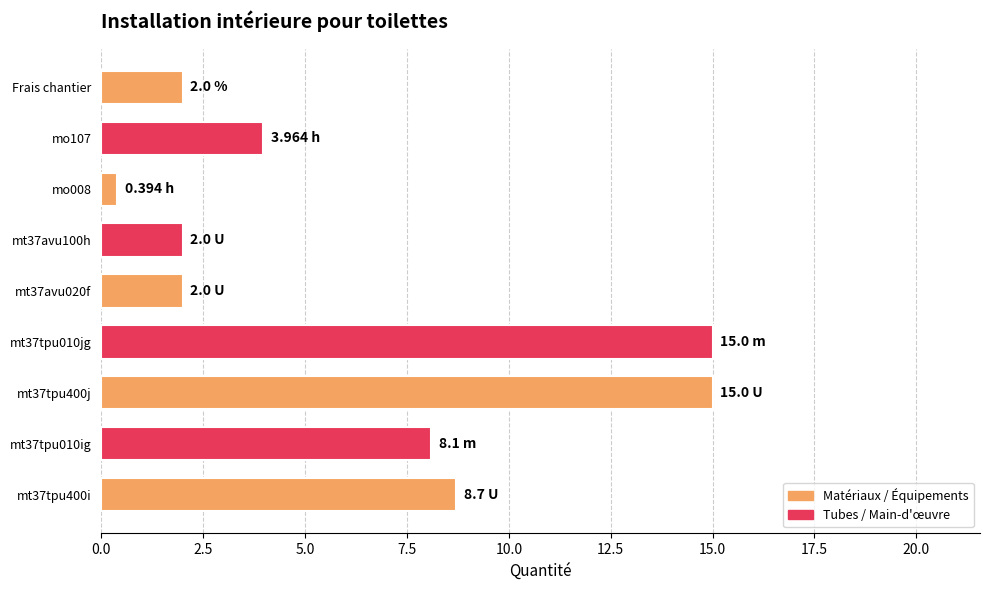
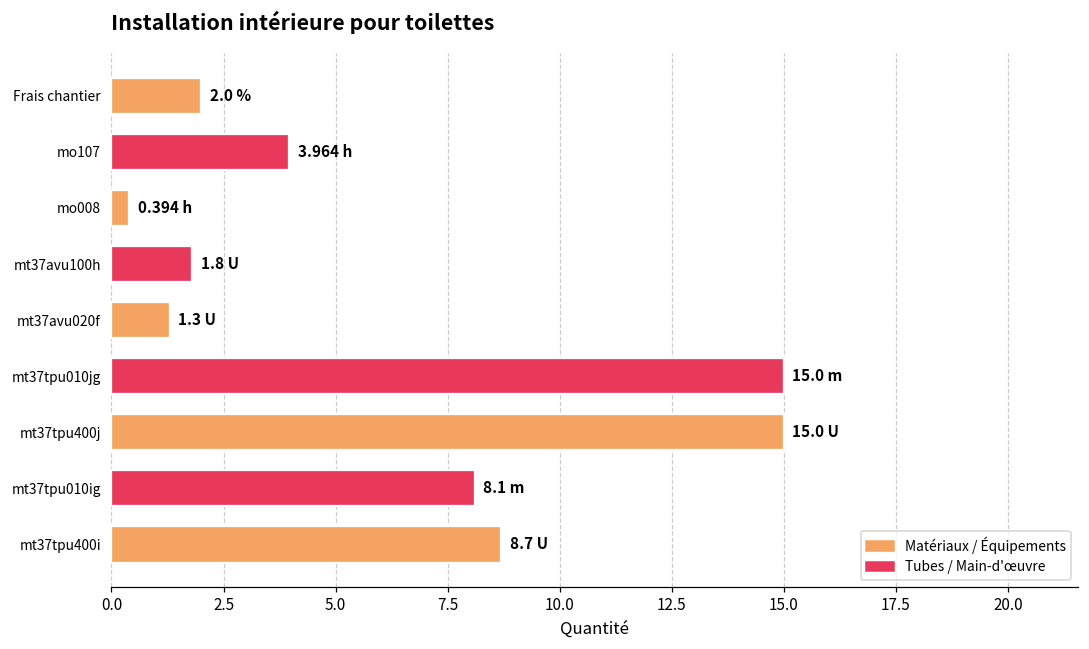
  {
    "Frais chantier": "2.0 %",
    "mo107": "3.964",
    "mo008": "0.394",
-   "mt37avu100h": "2.0",
-   "mt37avu020f": "2.0",
+   "mt37avu100h": "1.8",
+   "mt37avu020f": "1.3",
    "mt37tpu010jg": "15.0",
    "mt37tpu400j": "15.0",
    "mt37tpu010ig": "8.1",
    "mt37tpu400i": "8.7"
  }
